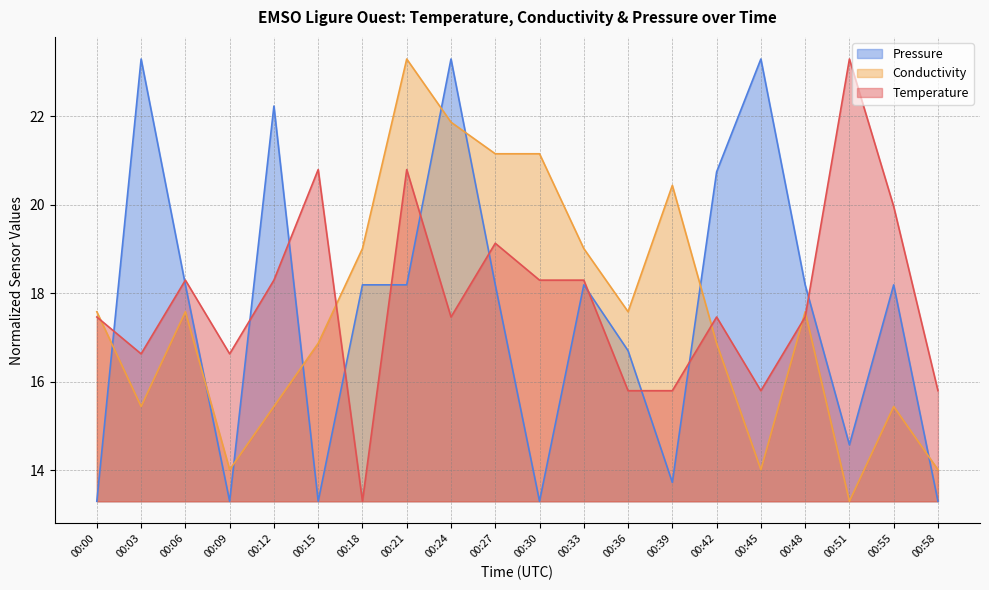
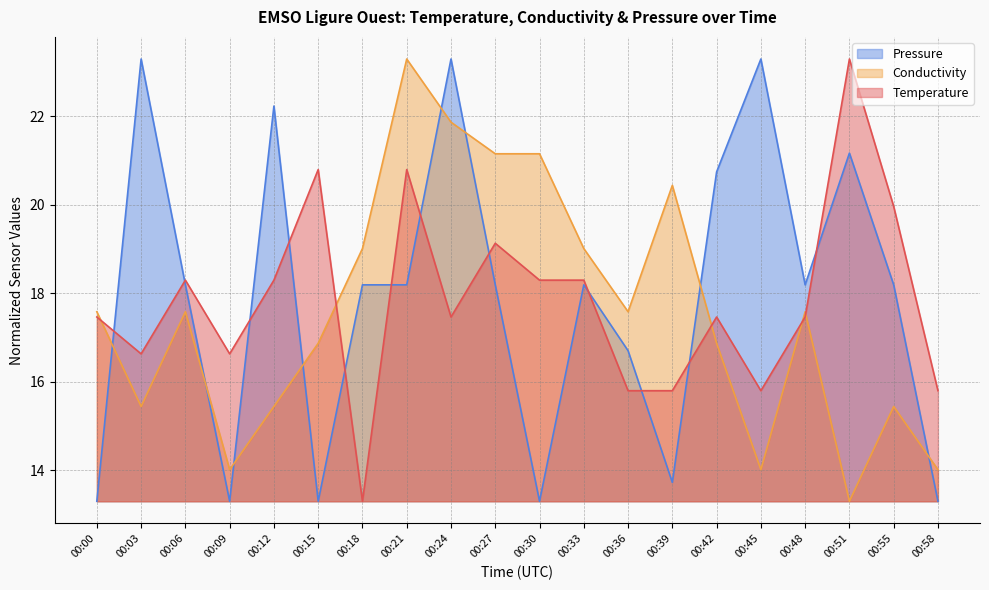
  {
    "Pressure": {
      "00:00": 13.3,
      "00:03": 23.3,
      "00:06": 18.2,
      "00:09": 13.3,
      "00:12": 22.2,
      "00:15": 13.3,
      "00:18": 18.2,
      "00:21": 18.2,
      "00:24": 23.3,
      "00:27": 18.2,
      "00:30": 13.3,
      "00:33": 18.2,
      "00:36": 16.7,
      "00:39": 13.7,
      "00:42": 20.7,
      "00:45": 23.3,
      "00:48": 18.2,
-     "00:51": 14.6,
+     "00:51": 21.2,
      "00:55": 18.2,
      "00:58": 13.3
    }
  }
